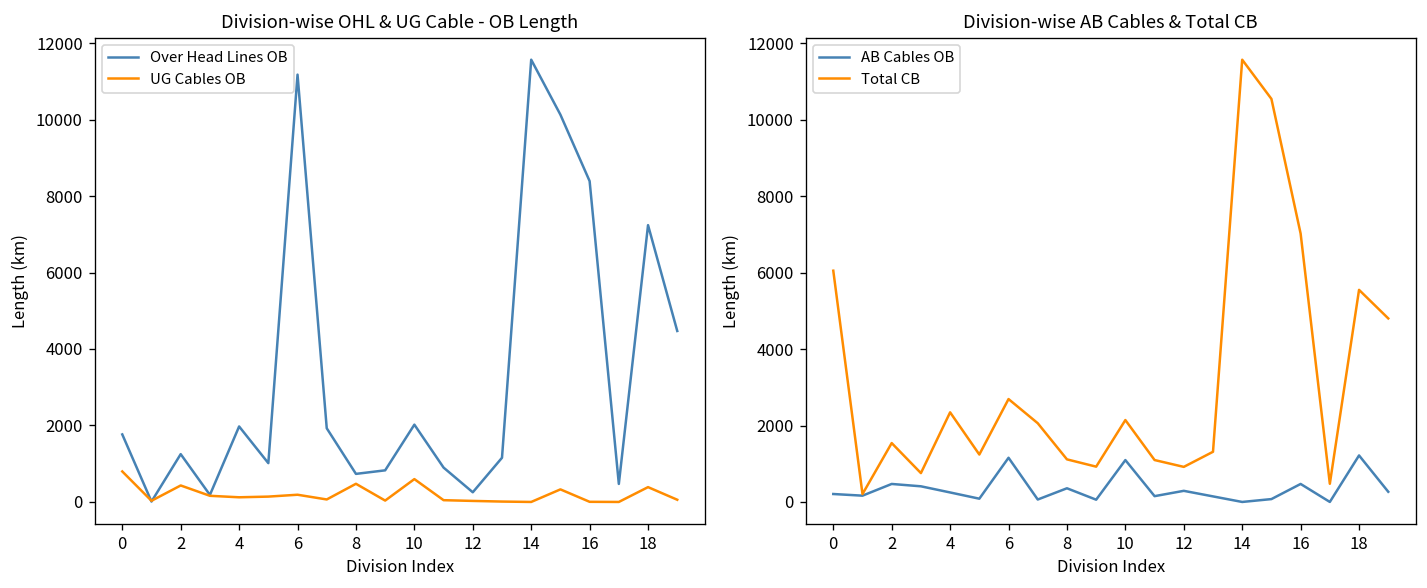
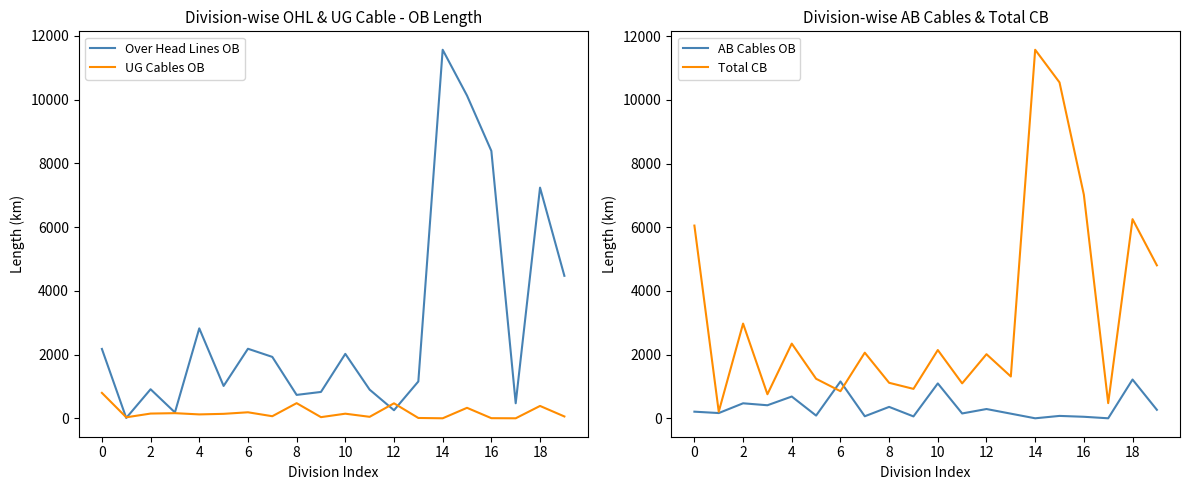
  {
    "Division-wise OHL & UG Cable - OB Length": {
      "Over Head Lines OB": {
-       "0": 1800,
-       "2": 1300,
-       "4": 2000,
-       "6": 11200,
+       "0": 2200,
+       "2": 900,
+       "4": 2800,
+       "6": 2200,
        "8": 700,
        "10": 2000,
        "12": 300,
        "14": 11600,
        "16": 8400,
        "18": 7200
      },
      "UG Cables OB": {
        "0": 800,
-       "2": 400,
+       "2": 100,
        "4": 100,
        "6": 200,
        "8": 500,
-       "10": 600,
-       "12": 0,
+       "10": 100,
+       "12": 500,
        "14": 0,
        "16": 0,
        "18": 400
      }
    },
    "Division-wise AB Cables & Total CB": {
      "AB Cables OB": {
        "0": 200,
        "2": 500,
-       "4": 200,
+       "4": 700,
        "6": 1200,
        "8": 400,
        "10": 1100,
        "12": 300,
        "14": 0,
-       "16": 500,
+       "16": 0,
        "18": 1200
      },
      "Total CB": {
        "0": 6100,
-       "2": 1500,
+       "2": 3000,
        "4": 2300,
-       "6": 2700,
+       "6": 900,
        "8": 1100,
        "10": 2100,
-       "12": 900,
+       "12": 2000,
        "14": 11600,
        "16": 7000,
-       "18": 5600
+       "18": 6300
      }
    }
  }
